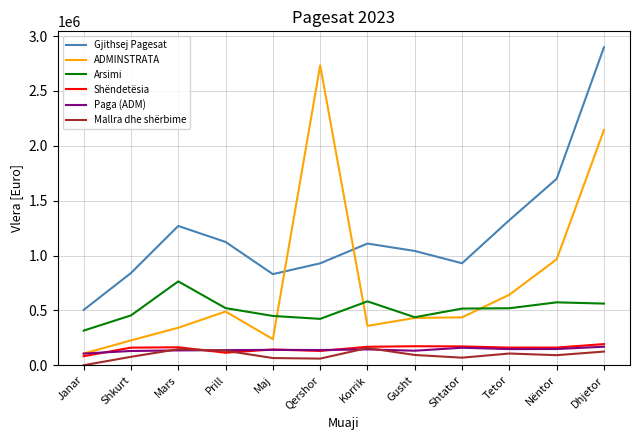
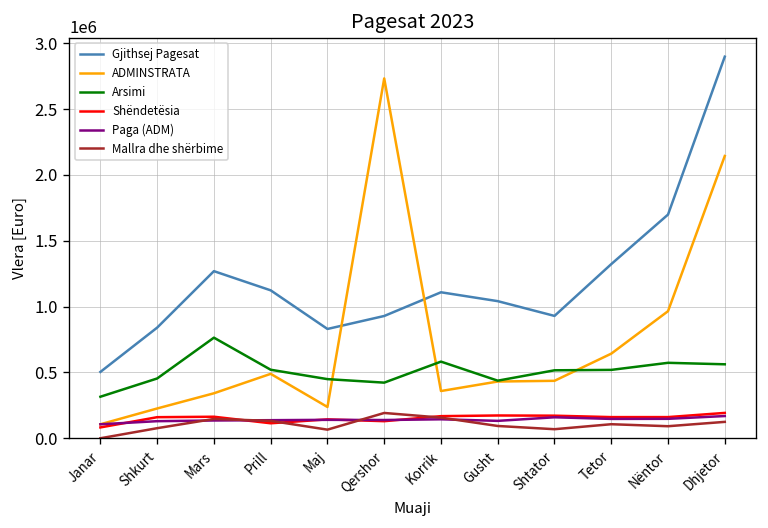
  {
    "Gjithsej Pagesat": {
      "Janar": 500000,
      "Shkurt": 840000,
      "Mars": 1270000,
      "Prill": 1120000,
      "Maj": 830000,
      "Qershor": 930000,
      "Korrik": 1110000,
      "Gusht": 1040000,
      "Shtator": 930000,
      "Tetor": 1320000,
      "Nëntor": 1700000,
      "Dhjetor": 2900000
    },
    "ADMINSTRATA": {
      "Shkurt": 230000,
      "Mars": 340000,
      "Prill": 490000,
      "Maj": 240000,
      "Qershor": 2730000,
      "Korrik": 360000,
      "Shtator": 440000,
      "Tetor": 640000,
      "Nëntor": 970000,
      "Dhjetor": 2140000
    },
    "Arsimi": {
      "Janar": 320000,
      "Shkurt": 450000,
      "Mars": 760000,
      "Prill": 520000,
      "Maj": 450000,
      "Qershor": 420000,
      "Korrik": 580000,
      "Shtator": 520000,
      "Tetor": 520000,
      "Nëntor": 570000,
      "Dhjetor": 560000
    },
    "Shëndetësia": {
      "Janar": 80000,
      "Shkurt": 160000,
      "Gusht": 170000,
      "Dhjetor": 190000
    },
    "Paga (ADM)": {
      "Shkurt": 130000,
      "Gusht": 130000,
      "Dhjetor": 170000
    },
    "Mallra dhe shërbime": {
      "Janar": 0,
      "Shkurt": 80000,
      "Maj": 70000,
-     "Qershor": 60000,
+     "Qershor": 190000,
      "Gusht": 90000,
      "Shtator": 70000,
      "Tetor": 110000,
      "Nëntor": 90000,
      "Dhjetor": 120000
    }
  }
